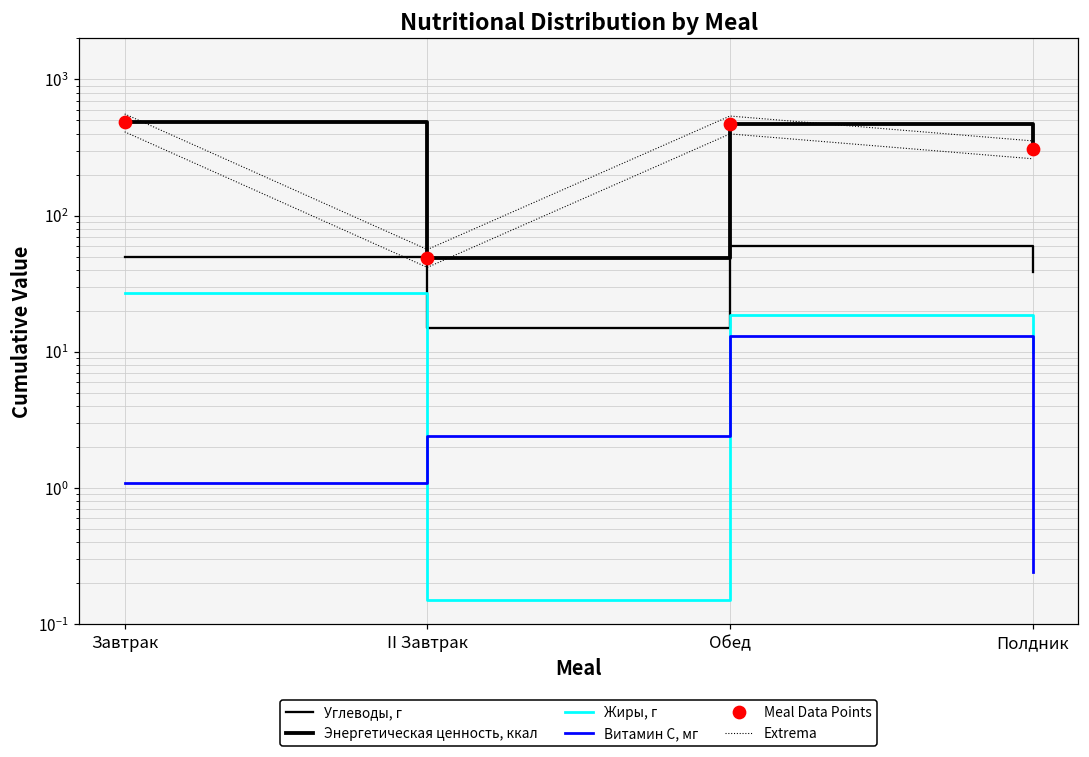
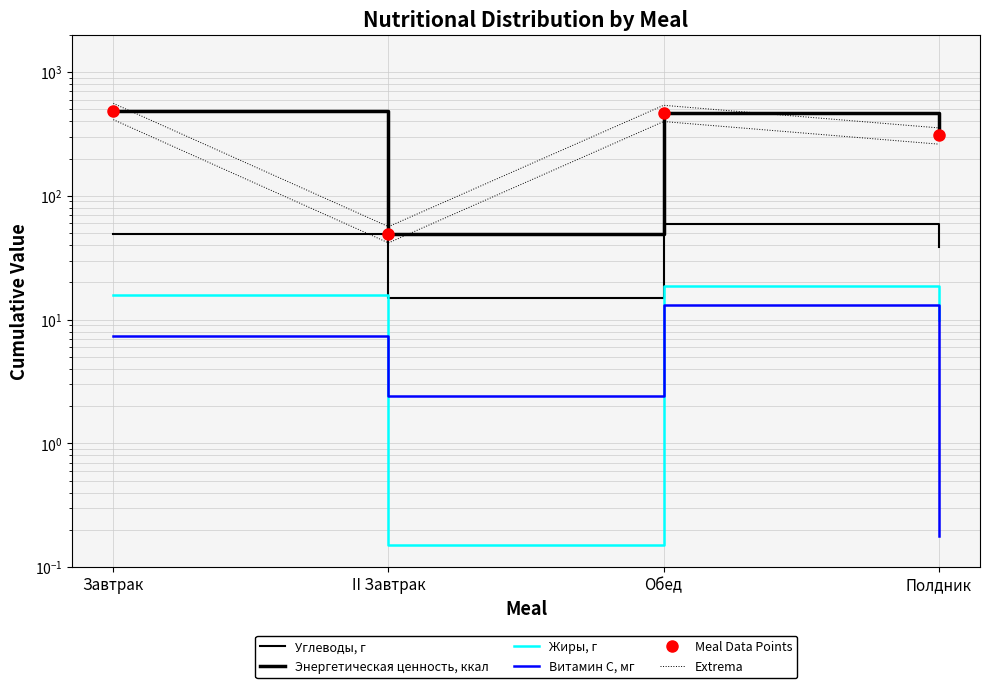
  {
    "Meal Data Points": {
      "Завтрак": 490,
      "II Завтрак": 49,
      "Обед": 470,
      "Полдник": 310
    },
    "Жиры, г": {
-     "Завтрак": 27,
+     "Завтрак": 16,
      "II Завтрак": 0.15,
      "Обед": 19,
      "Полдник": 10
    },
    "Витамин С, мг": {
-     "Завтрак": 1.1,
+     "Завтрак": 7,
      "II Завтрак": 2.4,
      "Обед": 13,
-     "Полдник": 0.24
+     "Полдник": 0.18
    }
  }
